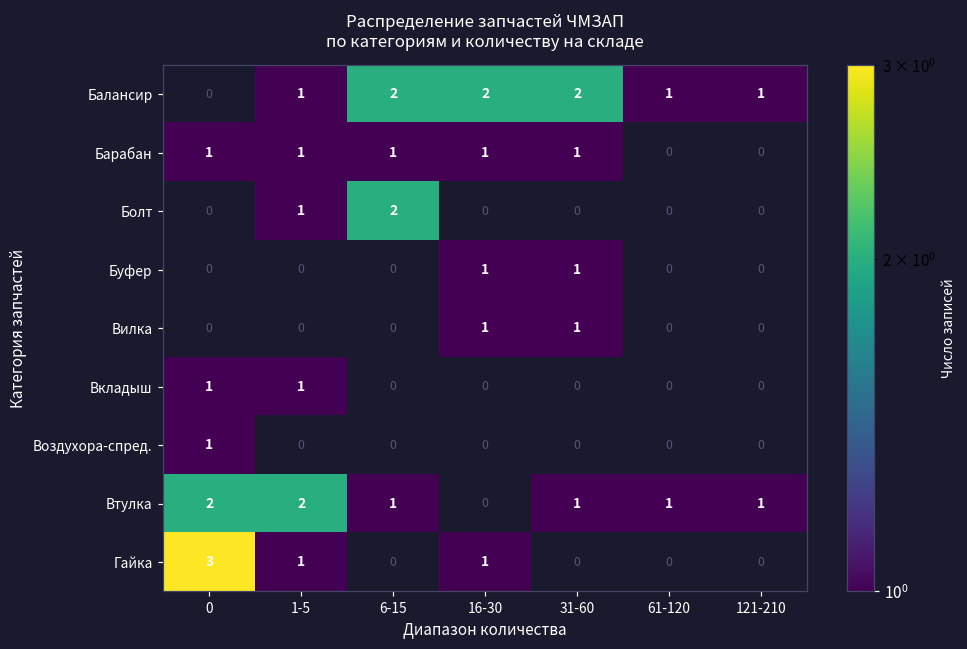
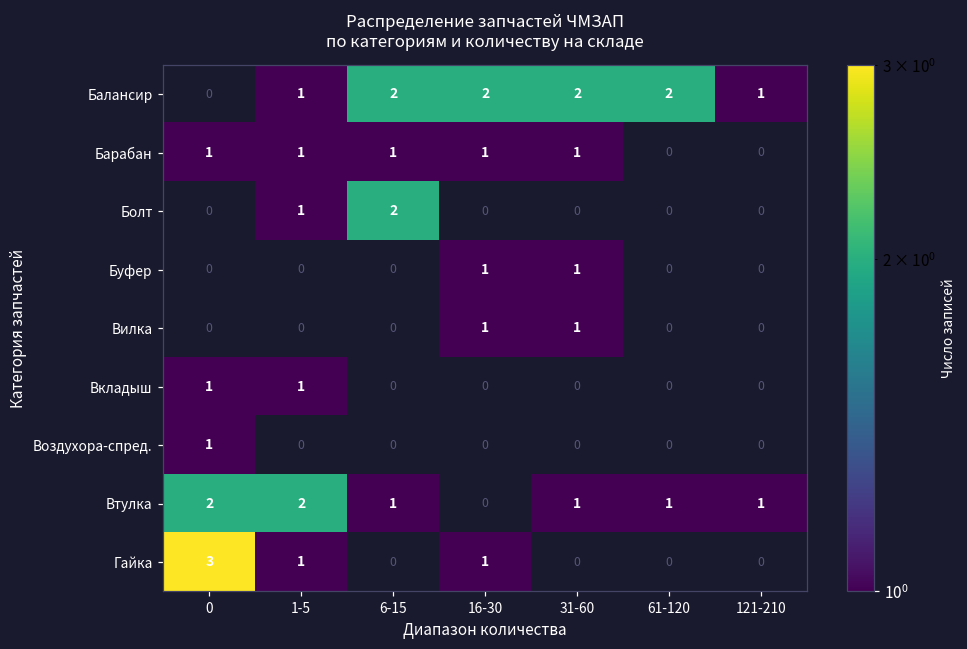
  {
    "Балансир": {
      "1-5": 1,
      "6-15": 2,
      "16-30": 2,
      "31-60": 2,
-     "61-120": 1,
+     "61-120": 2,
      "121-210": 1
    },
    "Барабан": {
      "0": 1,
      "1-5": 1,
      "6-15": 1,
      "16-30": 1,
      "31-60": 1
    },
    "Болт": {
      "1-5": 1,
      "6-15": 2
    },
    "Буфер": {
      "16-30": 1,
      "31-60": 1
    },
    "Вилка": {
      "16-30": 1,
      "31-60": 1
    },
    "Вкладыш": {
      "0": 1,
      "1-5": 1
    },
    "Воздухора-спред.": {
      "0": 1
    },
    "Втулка": {
      "0": 2,
      "1-5": 2,
      "6-15": 1,
      "31-60": 1,
      "61-120": 1,
      "121-210": 1
    },
    "Гайка": {
      "0": 3,
      "1-5": 1,
      "16-30": 1
    }
  }
